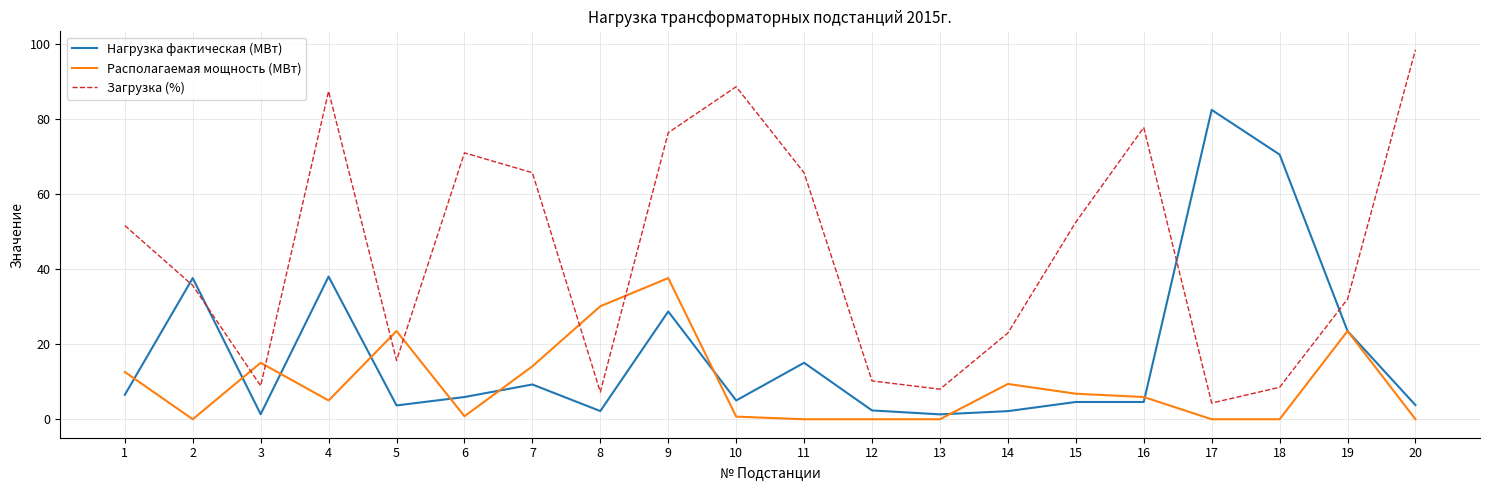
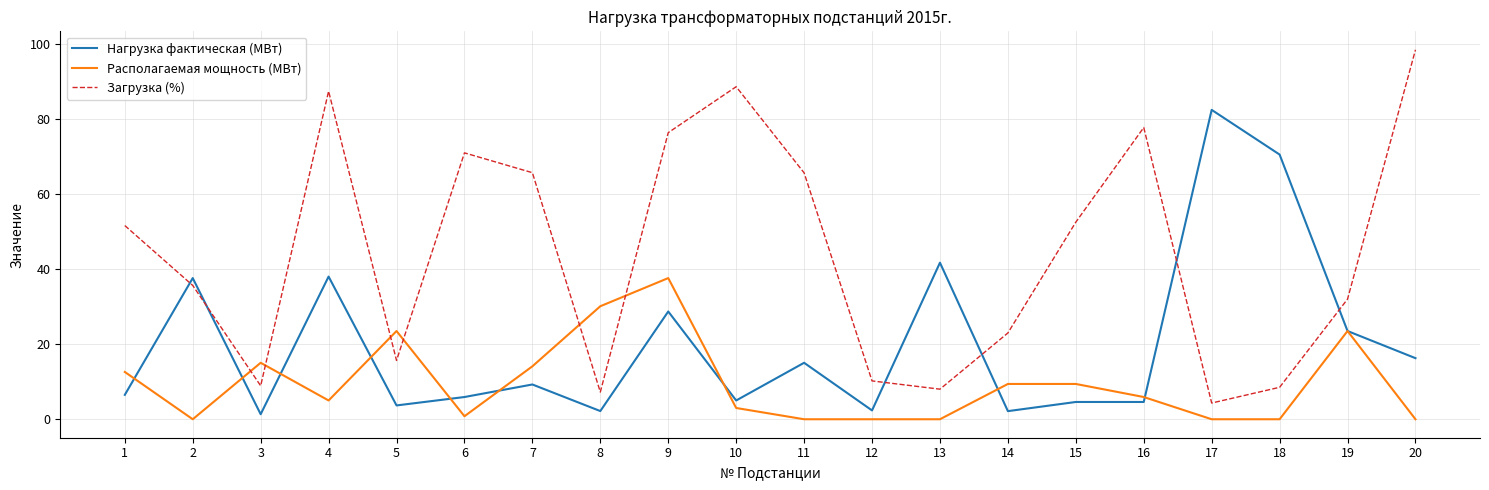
  {
    "Нагрузка фактическая (МВт)": {
      "1": 7,
      "2": 38,
      "3": 1,
      "4": 38,
      "5": 4,
      "6": 6,
      "7": 9,
      "8": 2,
      "9": 29,
      "10": 5,
      "11": 15,
      "12": 2,
-     "13": 1,
+     "13": 42,
      "14": 2,
      "15": 5,
      "16": 5,
      "17": 82,
      "18": 71,
-     "20": 4
+     "20": 16
    },
    "Располагаемая мощность (МВт)": {
      "1": 13,
      "2": 0,
      "3": 15,
      "4": 5,
      "5": 24,
      "6": 1,
      "7": 14,
      "8": 30,
      "9": 38,
-     "10": 1,
+     "10": 3,
      "11": 0,
      "12": 0,
      "13": 0,
      "14": 9,
-     "15": 7,
+     "15": 9,
      "16": 6,
      "17": 0,
      "18": 0,
      "20": 0
    },
    "Загрузка (%)": {
      "1": 52,
      "2": 36,
      "3": 9,
      "4": 87,
      "5": 16,
      "6": 71,
      "7": 66,
      "8": 7,
      "9": 76,
      "10": 89,
      "11": 66,
      "12": 10,
      "13": 8,
      "14": 23,
      "15": 53,
      "16": 78,
      "17": 4,
      "18": 9,
      "19": 32,
      "20": 98
    }
  }
